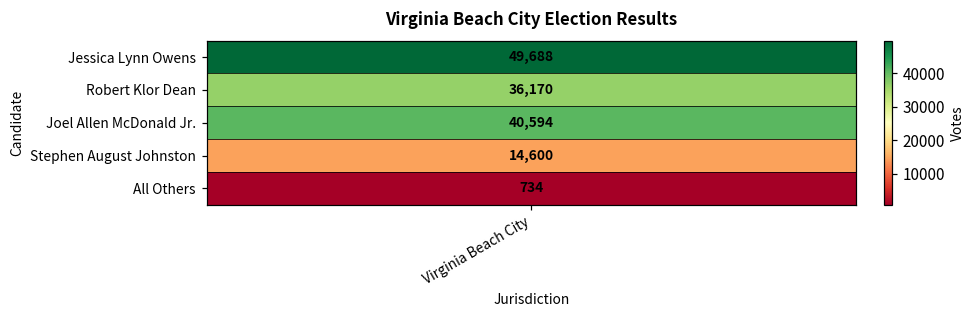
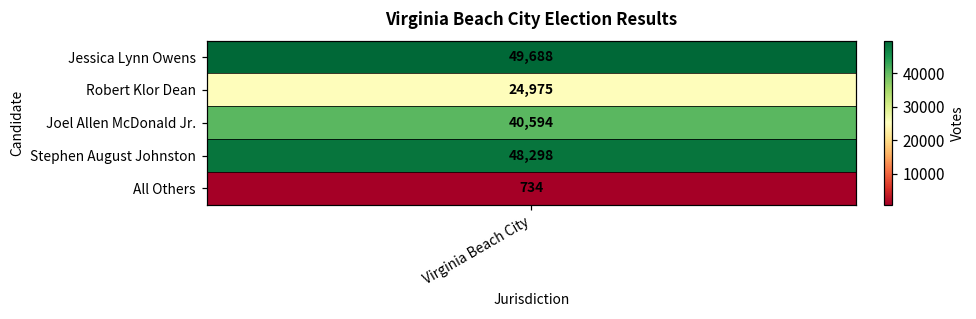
  {
    "Jessica Lynn Owens": {
      "Virginia Beach City": "49,688"
    },
    "Robert Klor Dean": {
-     "Virginia Beach City": "36,170"
+     "Virginia Beach City": "24,975"
    },
    "Joel Allen McDonald Jr.": {
      "Virginia Beach City": "40,594"
    },
    "Stephen August Johnston": {
-     "Virginia Beach City": "14,600"
+     "Virginia Beach City": "48,298"
    },
    "All Others": {
      "Virginia Beach City": "734"
    }
  }
